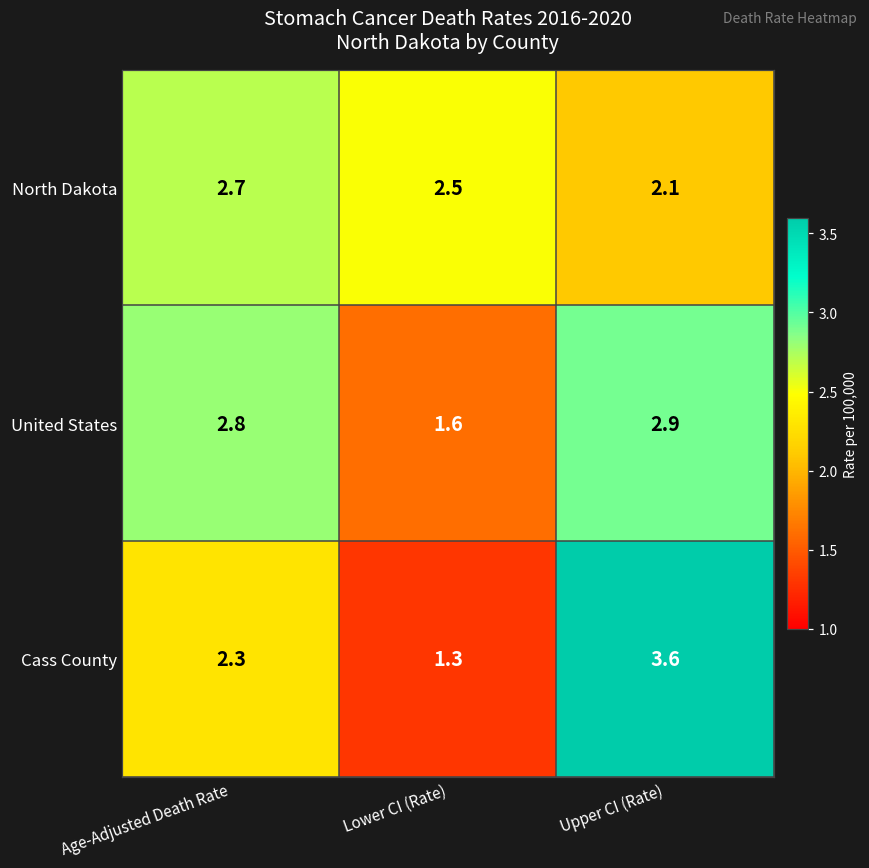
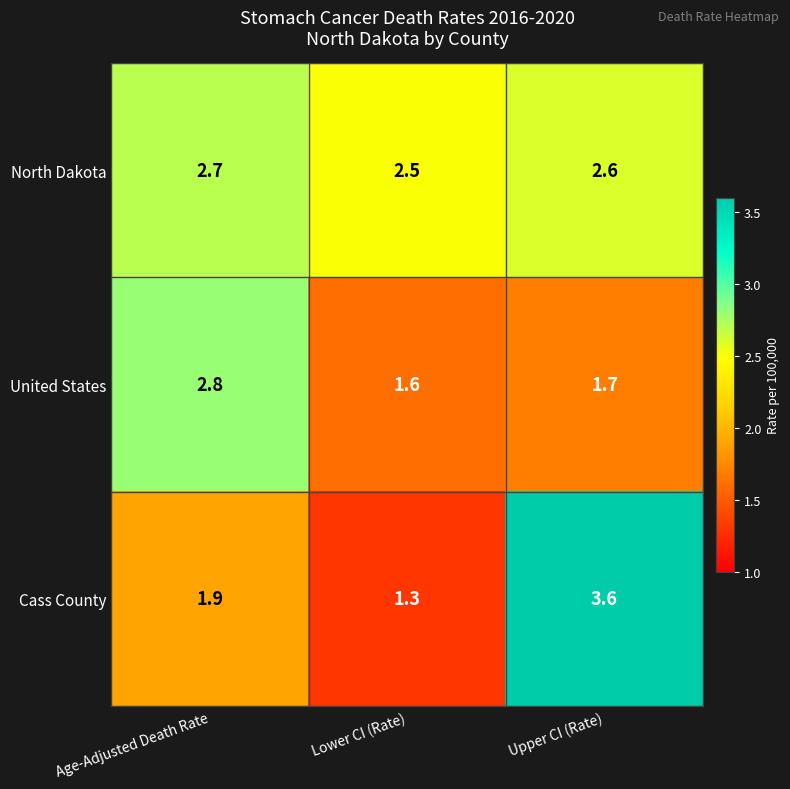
  {
    "North Dakota": {
      "Age-Adjusted Death Rate": 2.7,
      "Lower CI (Rate)": 2.5,
-     "Upper CI (Rate)": 2.1
+     "Upper CI (Rate)": 2.6
    },
    "United States": {
      "Age-Adjusted Death Rate": 2.8,
      "Lower CI (Rate)": 1.6,
-     "Upper CI (Rate)": 2.9
+     "Upper CI (Rate)": 1.7
    },
    "Cass County": {
-     "Age-Adjusted Death Rate": 2.3,
+     "Age-Adjusted Death Rate": 1.9,
      "Lower CI (Rate)": 1.3,
      "Upper CI (Rate)": 3.6
    }
  }
